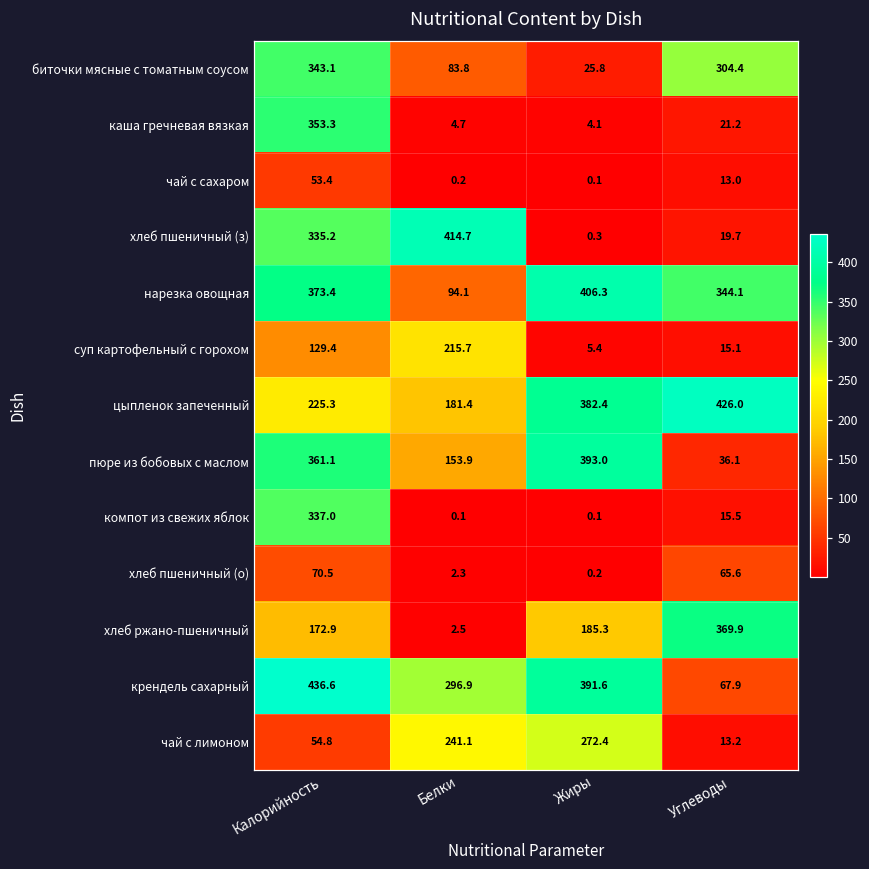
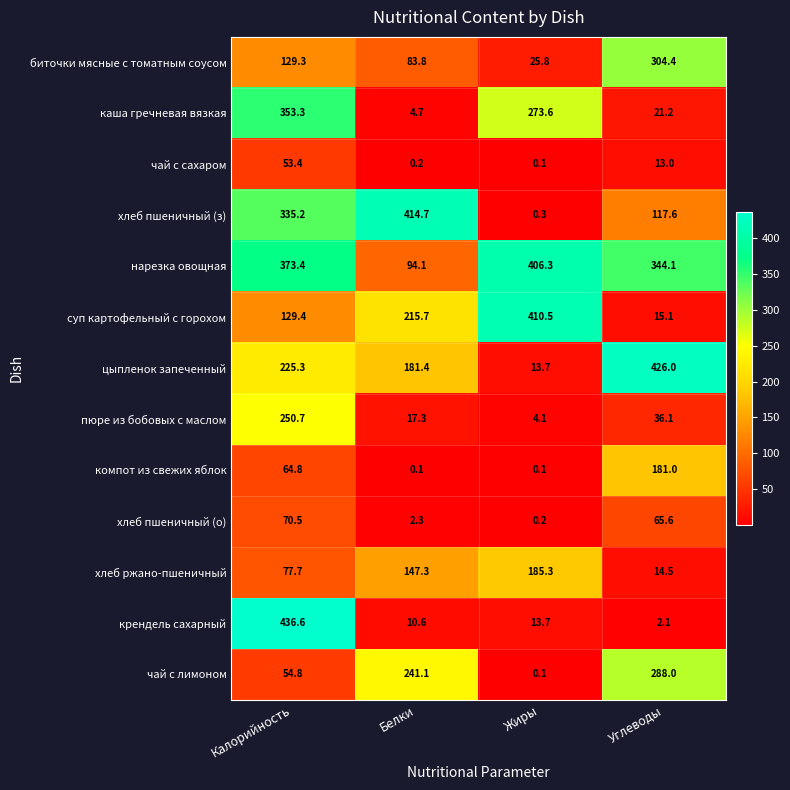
  {
    "биточки мясные с томатным соусом": {
-     "Калорийность": 343.1,
+     "Калорийность": 129.3,
      "Белки": 83.8,
      "Жиры": 25.8,
      "Углеводы": 304.4
    },
    "каша гречневая вязкая": {
      "Калорийность": 353.3,
      "Белки": 4.7,
-     "Жиры": 4.1,
+     "Жиры": 273.6,
      "Углеводы": 21.2
    },
    "чай с сахаром": {
      "Калорийность": 53.4,
      "Белки": 0.2,
      "Жиры": 0.1,
      "Углеводы": 13.0
    },
    "хлеб пшеничный (з)": {
      "Калорийность": 335.2,
      "Белки": 414.7,
      "Жиры": 0.3,
-     "Углеводы": 19.7
+     "Углеводы": 117.6
    },
    "нарезка овощная": {
      "Калорийность": 373.4,
      "Белки": 94.1,
      "Жиры": 406.3,
      "Углеводы": 344.1
    },
    "суп картофельный с горохом": {
      "Калорийность": 129.4,
      "Белки": 215.7,
-     "Жиры": 5.4,
+     "Жиры": 410.5,
      "Углеводы": 15.1
    },
    "цыпленок запеченный": {
      "Калорийность": 225.3,
      "Белки": 181.4,
-     "Жиры": 382.4,
+     "Жиры": 13.7,
      "Углеводы": 426.0
    },
    "пюре из бобовых с маслом": {
-     "Калорийность": 361.1,
-     "Белки": 153.9,
-     "Жиры": 393.0,
+     "Калорийность": 250.7,
+     "Белки": 17.3,
+     "Жиры": 4.1,
      "Углеводы": 36.1
    },
    "компот из свежих яблок": {
-     "Калорийность": 337.0,
+     "Калорийность": 64.8,
      "Белки": 0.1,
      "Жиры": 0.1,
-     "Углеводы": 15.5
+     "Углеводы": 181.0
    },
    "хлеб пшеничный (о)": {
      "Калорийность": 70.5,
      "Белки": 2.3,
      "Жиры": 0.2,
      "Углеводы": 65.6
    },
    "хлеб ржано-пшеничный": {
-     "Калорийность": 172.9,
-     "Белки": 2.5,
+     "Калорийность": 77.7,
+     "Белки": 147.3,
      "Жиры": 185.3,
-     "Углеводы": 369.9
+     "Углеводы": 14.5
    },
    "крендель сахарный": {
      "Калорийность": 436.6,
-     "Белки": 296.9,
-     "Жиры": 391.6,
-     "Углеводы": 67.9
+     "Белки": 10.6,
+     "Жиры": 13.7,
+     "Углеводы": 2.1
    },
    "чай с лимоном": {
      "Калорийность": 54.8,
      "Белки": 241.1,
-     "Жиры": 272.4,
-     "Углеводы": 13.2
+     "Жиры": 0.1,
+     "Углеводы": 288.0
    }
  }
